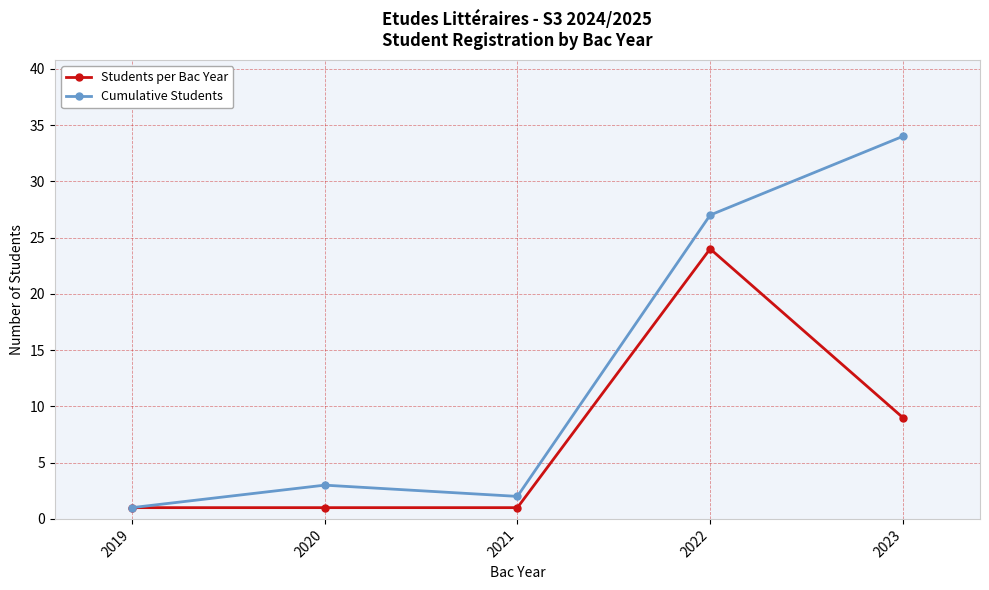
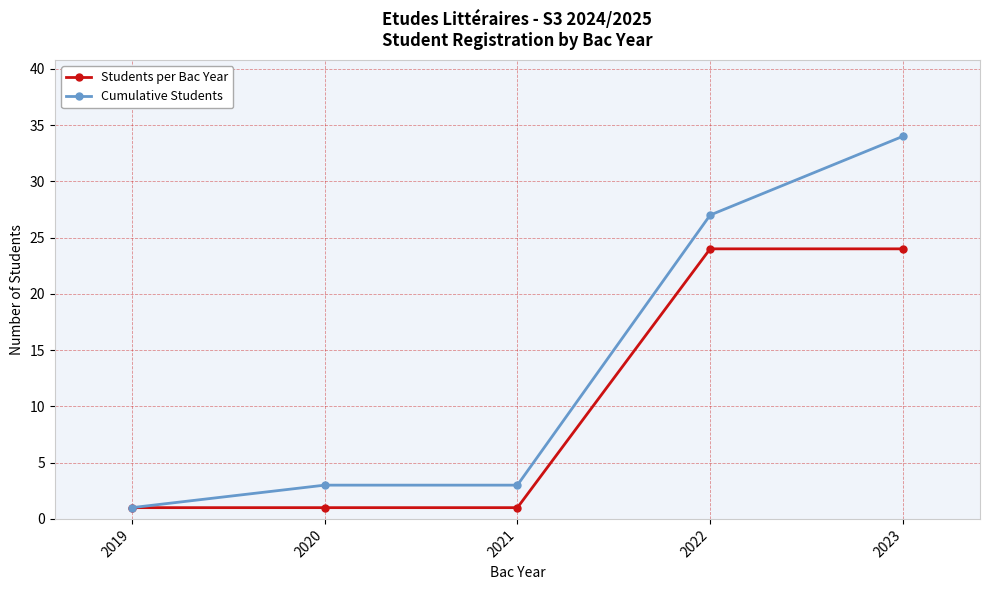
  {
    "Students per Bac Year": {
      "2020": 1,
      "2021": 1,
      "2022": 24,
-     "2023": 9
+     "2023": 24
    },
    "Cumulative Students": {
      "2020": 3,
-     "2021": 2,
+     "2021": 3,
      "2022": 27,
      "2023": 34
    }
  }
